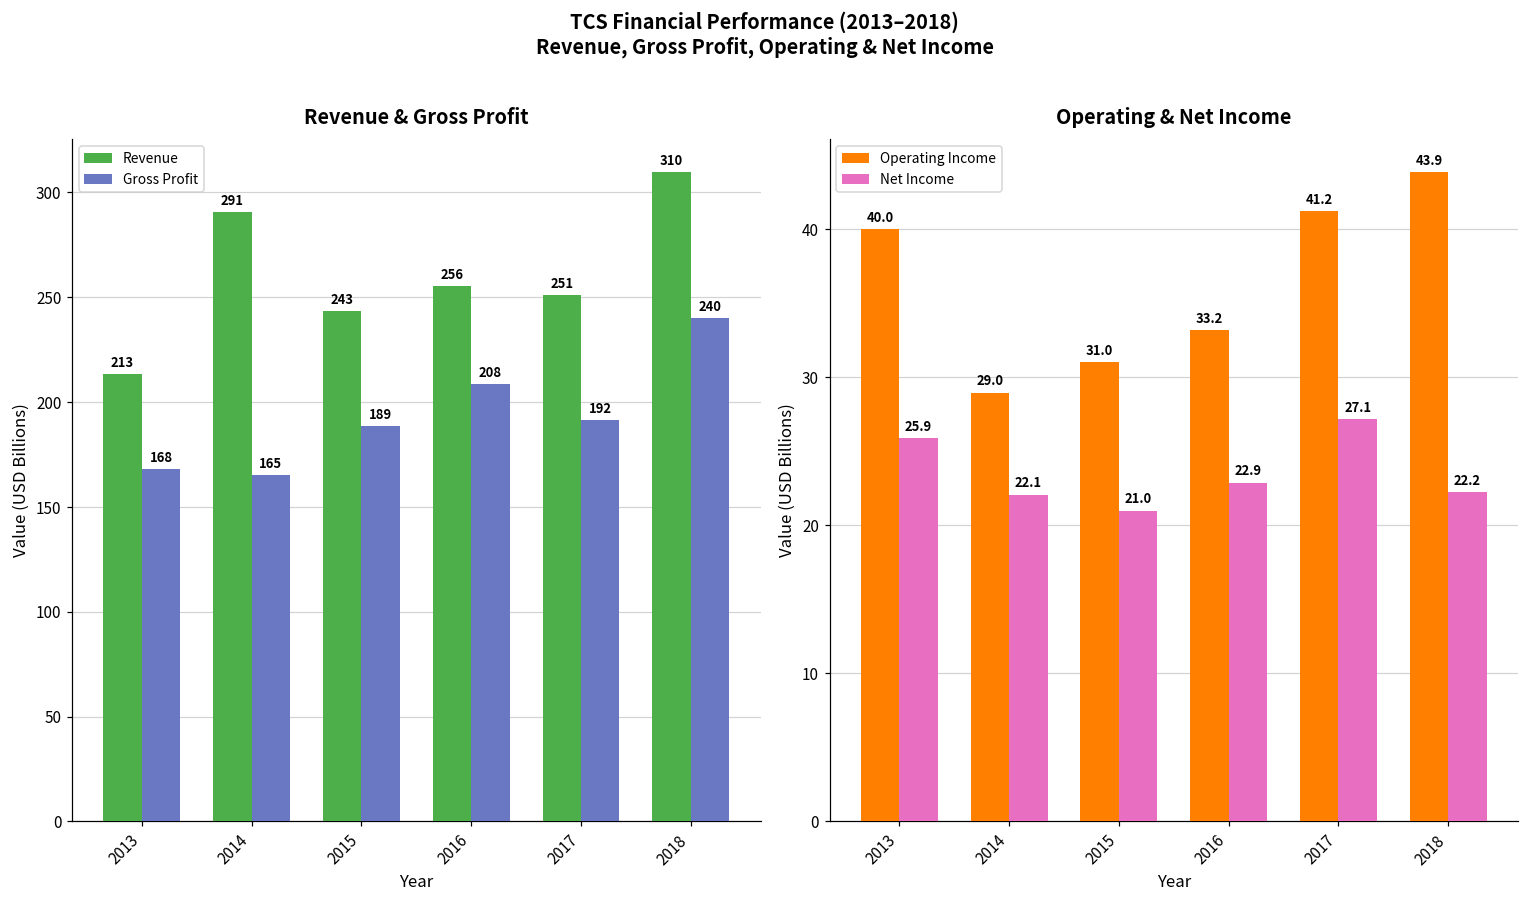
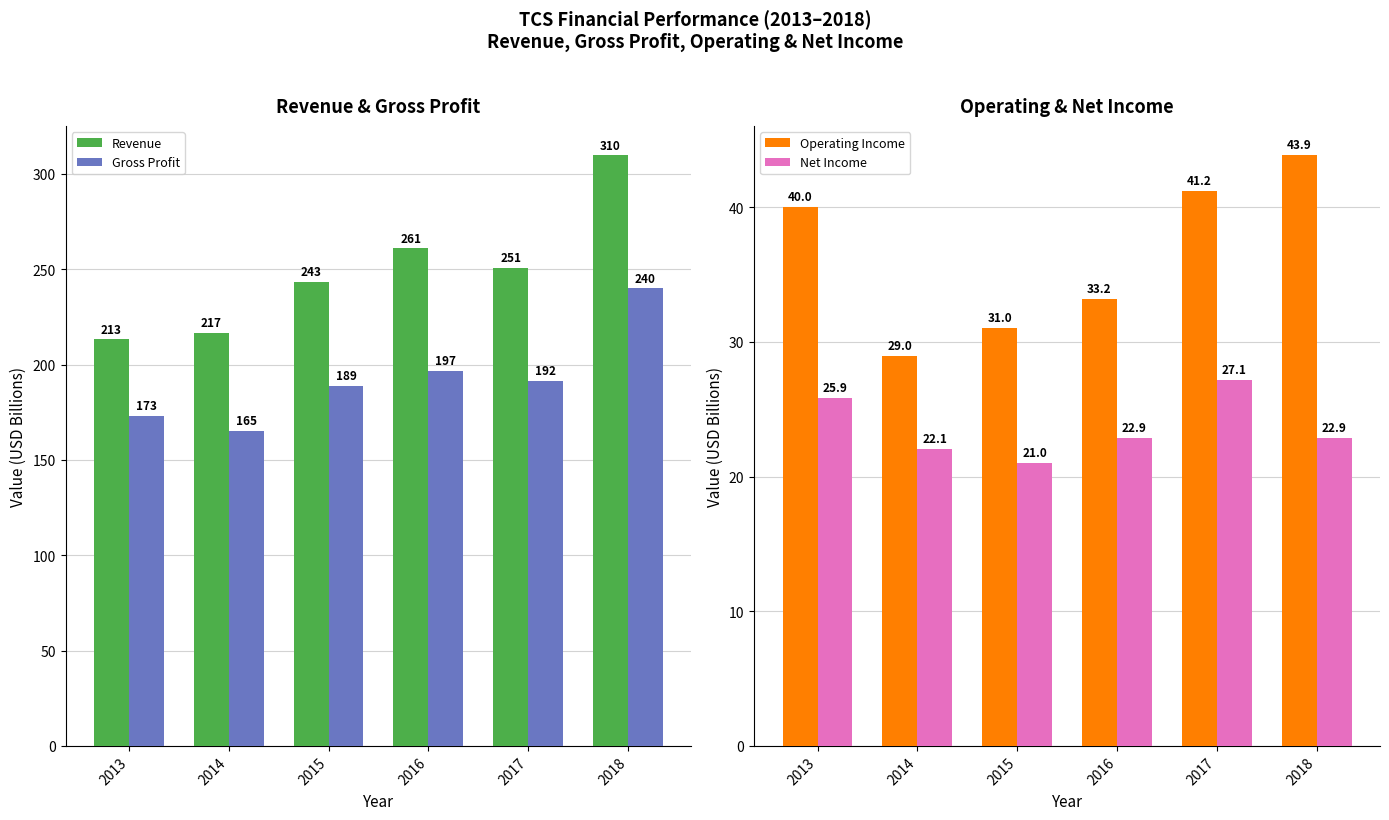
  {
    "Revenue & Gross Profit": {
      "Revenue": {
        "2013": 213,
-       "2014": 291,
+       "2014": 217,
        "2015": 243,
-       "2016": 256,
+       "2016": 261,
        "2017": 251,
        "2018": 310
      },
      "Gross Profit": {
-       "2013": 168,
+       "2013": 173,
        "2014": 165,
        "2015": 189,
-       "2016": 208,
+       "2016": 197,
        "2017": 192,
        "2018": 240
      }
    },
    "Operating & Net Income": {
      "Operating Income": {
        "2013": 40.0,
        "2014": 29.0,
        "2015": 31.0,
        "2016": 33.2,
        "2017": 41.2,
        "2018": 43.9
      },
      "Net Income": {
        "2013": 25.9,
        "2014": 22.1,
        "2015": 21.0,
        "2016": 22.9,
        "2017": 27.1,
-       "2018": 22.2
+       "2018": 22.9
      }
    }
  }
